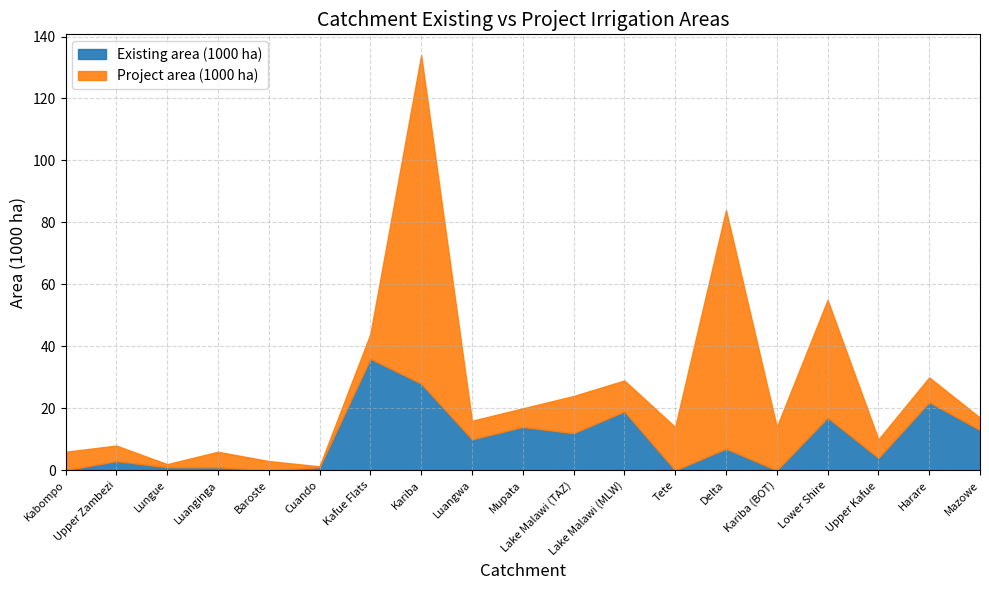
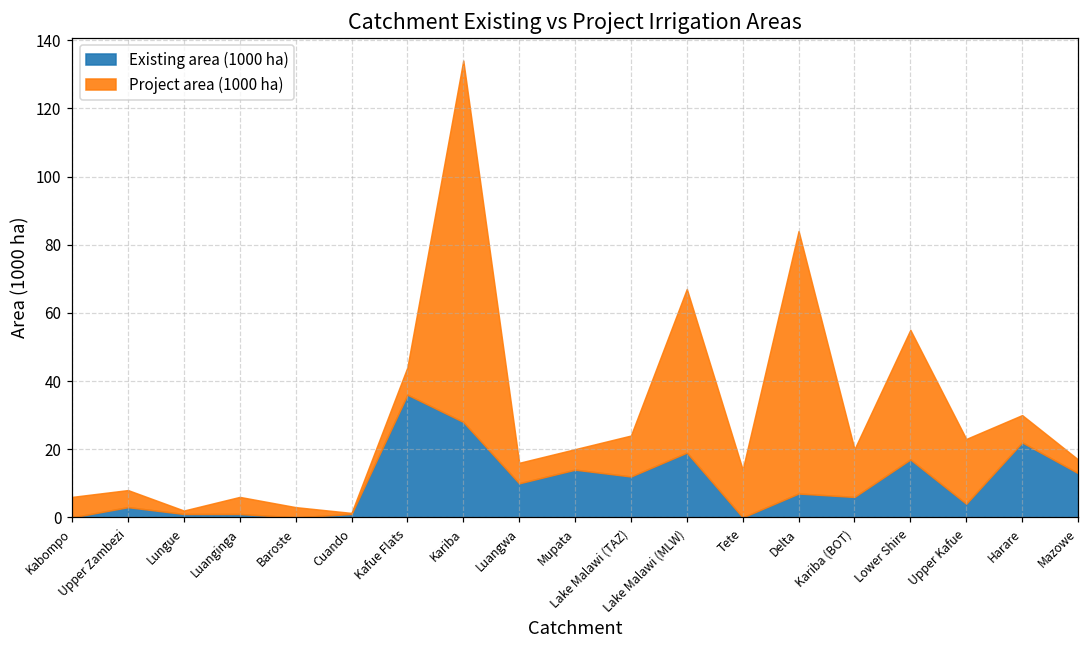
  {
    "Existing area (1000 ha)": {
      "Kabompo": 0,
      "Upper Zambezi": 3,
      "Lungue": 1,
      "Luanginga": 1,
      "Baroste": 0,
      "Kafue Flats": 36,
      "Kariba": 28,
      "Luangwa": 10,
      "Mupata": 14,
      "Lake Malawi (TAZ)": 12,
      "Lake Malawi (MLW)": 19,
      "Tete": 0,
      "Delta": 7,
-     "Kariba (BOT)": 0,
+     "Kariba (BOT)": 6,
      "Lower Shire": 17,
      "Upper Kafue": 4,
      "Harare": 22,
      "Mazowe": 13
    },
    "Project area (1000 ha)": {
      "Kabompo": 6,
      "Upper Zambezi": 5,
      "Lungue": 1,
      "Luanginga": 5,
      "Baroste": 3,
      "Kafue Flats": 8,
      "Kariba": 106,
      "Luangwa": 6,
      "Mupata": 6,
      "Lake Malawi (TAZ)": 12,
-     "Lake Malawi (MLW)": 10,
+     "Lake Malawi (MLW)": 48,
      "Tete": 14,
      "Delta": 77,
      "Kariba (BOT)": 14,
      "Lower Shire": 38,
-     "Upper Kafue": 6,
+     "Upper Kafue": 19,
      "Harare": 8,
      "Mazowe": 4
    }
  }
